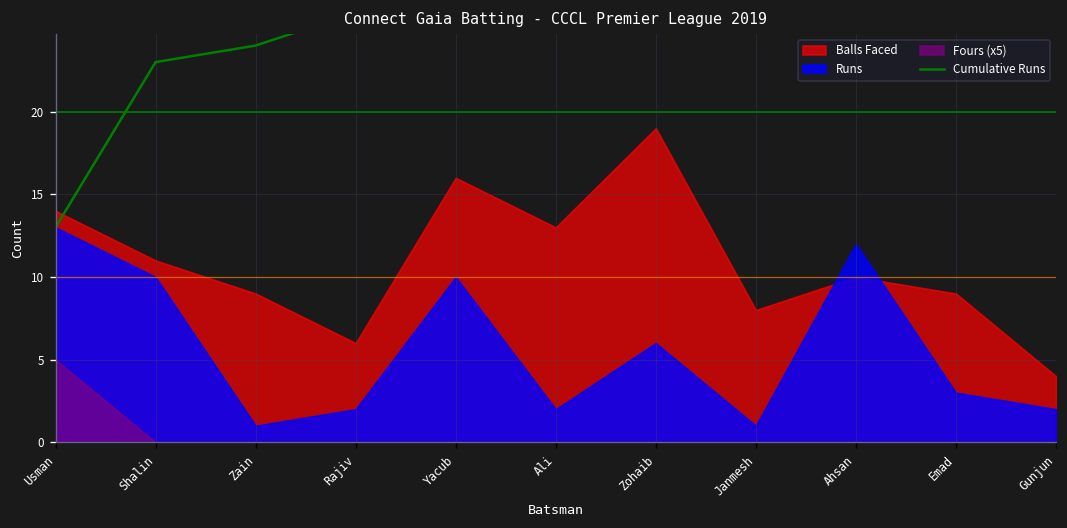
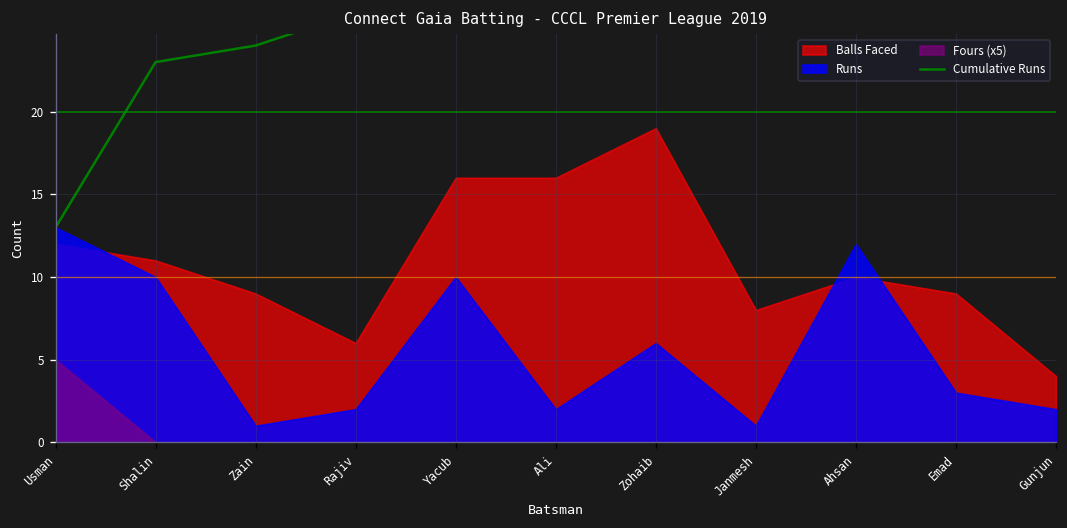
  {
    "Balls Faced": {
-     "Usman": 14,
+     "Usman": 12,
      "Shalin": 11,
      "Zain": 9,
      "Rajiv": 6,
      "Yacub": 16,
-     "Ali": 13,
+     "Ali": 16,
      "Zohaib": 19,
      "Janmesh": 8,
      "Ahsan": 10,
      "Emad": 9,
      "Gunjun": 4
    },
    "Cumulative Runs": {
      "Shalin": 23,
      "Zain": 24
    },
    "Runs": {
      "Shalin": 10,
      "Zain": 1,
      "Rajiv": 2,
      "Yacub": 10,
      "Ali": 2,
      "Zohaib": 6,
      "Janmesh": 1,
      "Ahsan": 12,
      "Emad": 3,
      "Gunjun": 2
    },
    "Fours (x5)": {
      "Usman": 5,
      "Shalin": 0,
      "Zain": 0,
      "Rajiv": 0,
      "Yacub": 0,
      "Ali": 0,
      "Zohaib": 0,
      "Janmesh": 0,
      "Ahsan": 0,
      "Emad": 0,
      "Gunjun": 0
    }
  }
